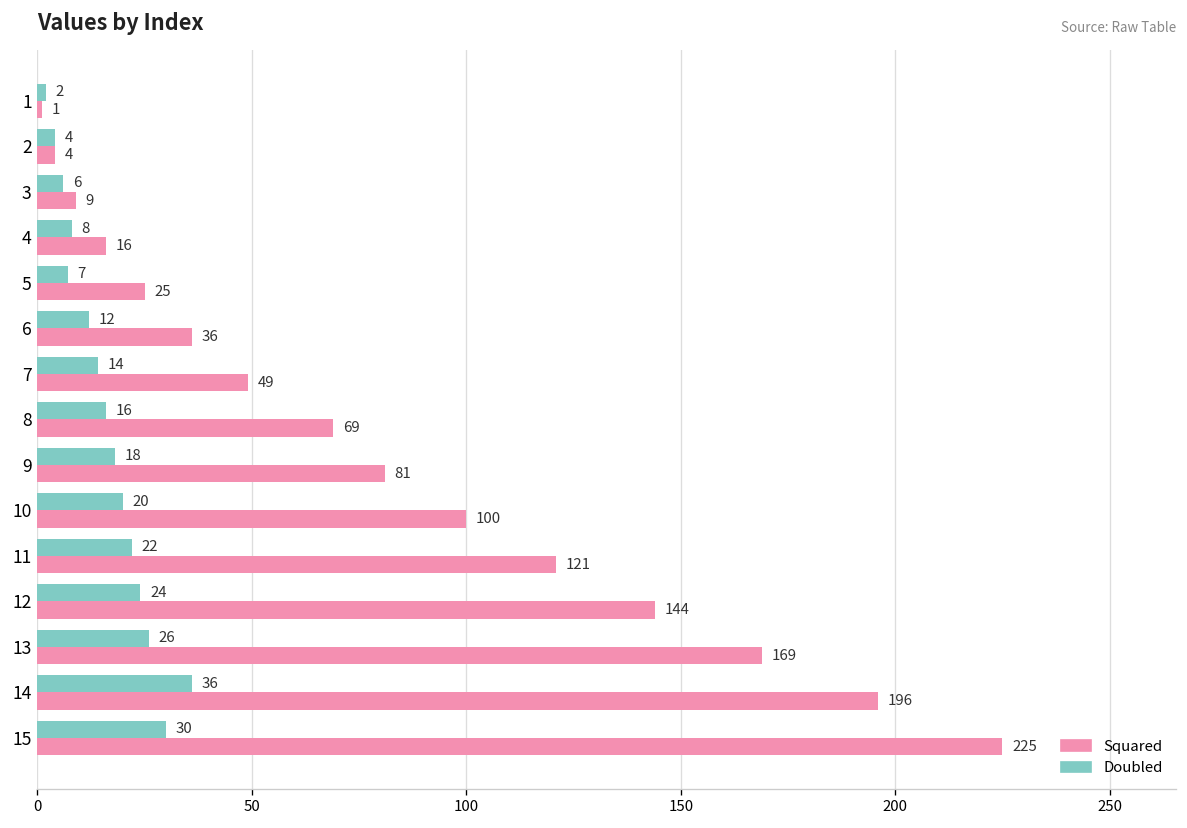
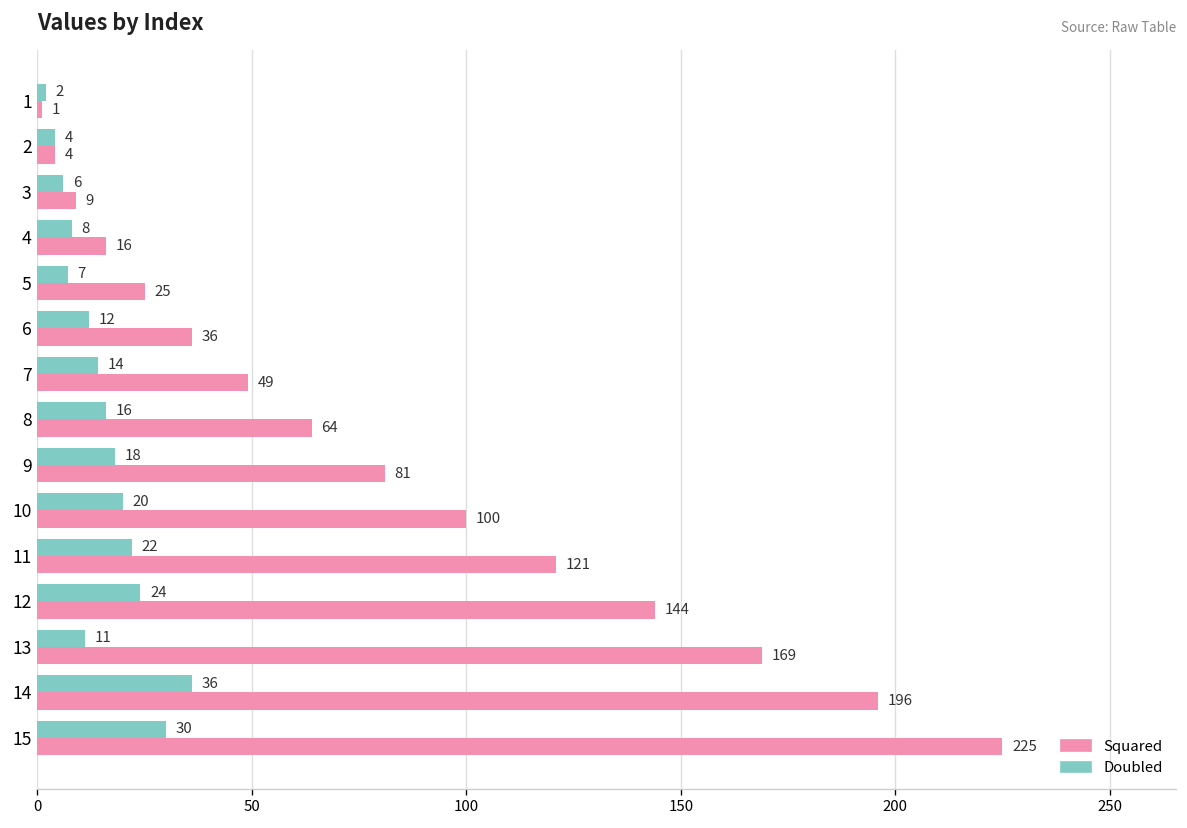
  {
    "Squared": {
      "1": 1,
      "2": 4,
      "3": 9,
      "4": 16,
      "5": 25,
      "6": 36,
      "7": 49,
-     "8": 69,
+     "8": 64,
      "9": 81,
      "10": 100,
      "11": 121,
      "12": 144,
      "13": 169,
      "14": 196,
      "15": 225
    },
    "Doubled": {
      "1": 2,
      "2": 4,
      "3": 6,
      "4": 8,
      "5": 7,
      "6": 12,
      "7": 14,
      "8": 16,
      "9": 18,
      "10": 20,
      "11": 22,
      "12": 24,
-     "13": 26,
+     "13": 11,
      "14": 36,
      "15": 30
    }
  }
